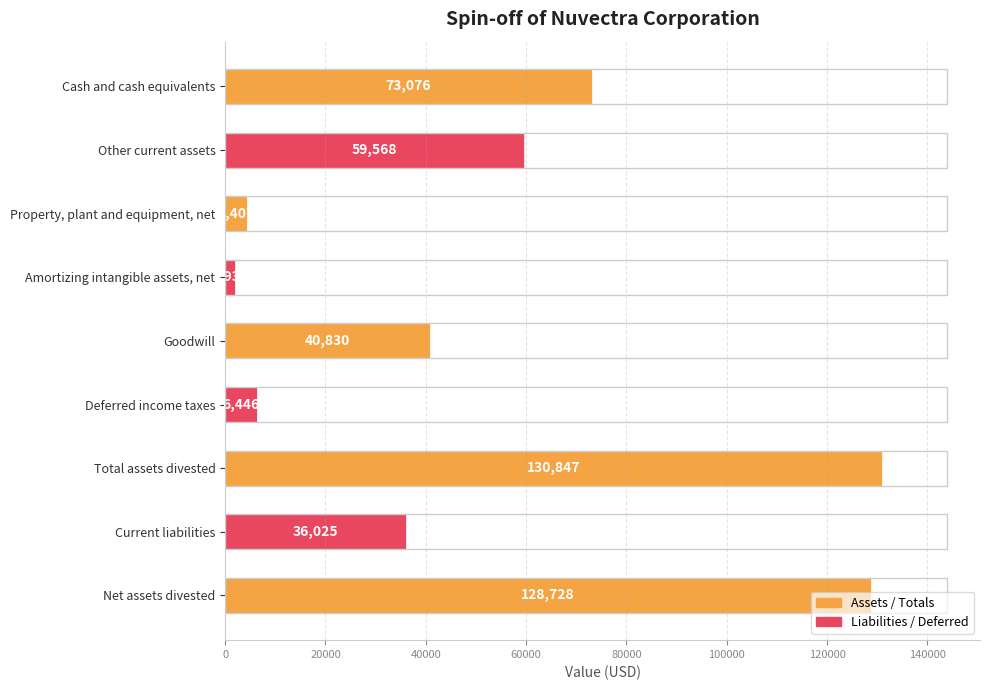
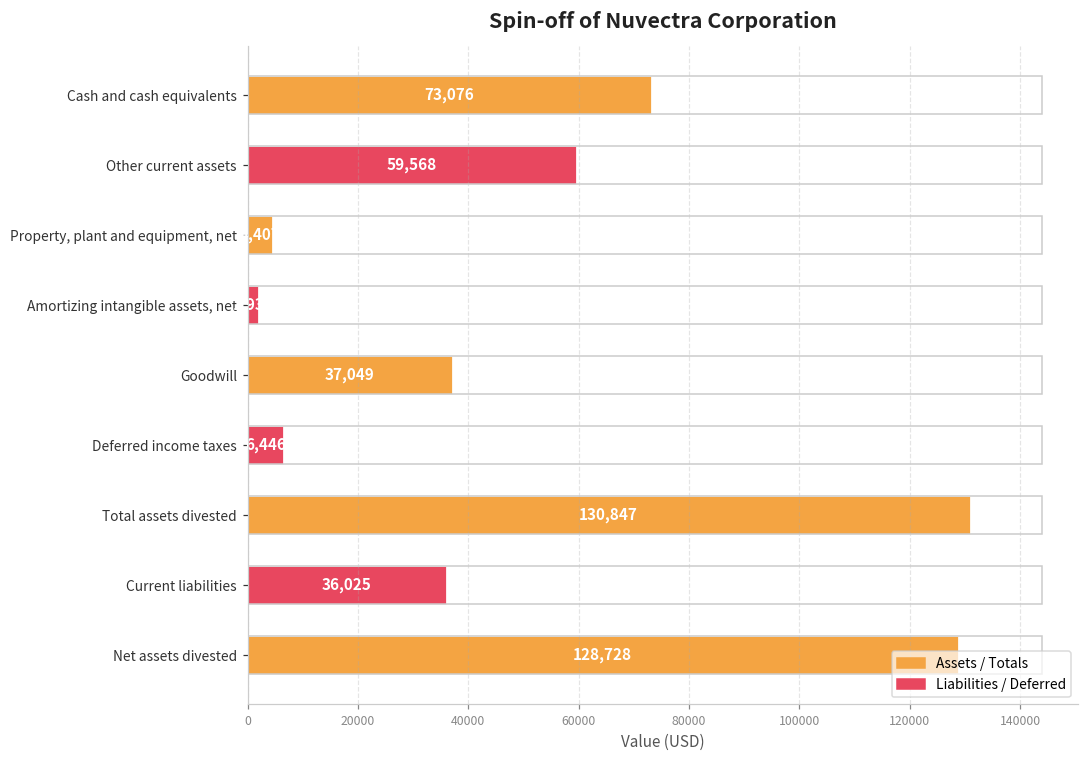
  {
    "Cash and cash equivalents": "73,076",
    "Other current assets": "59,568",
    "Property, plant and equipment, net": "4,407",
-   "Goodwill": "40,830",
+   "Goodwill": "37,049",
    "Deferred income taxes": "6,446",
    "Total assets divested": "130,847",
    "Current liabilities": "36,025"
  }
